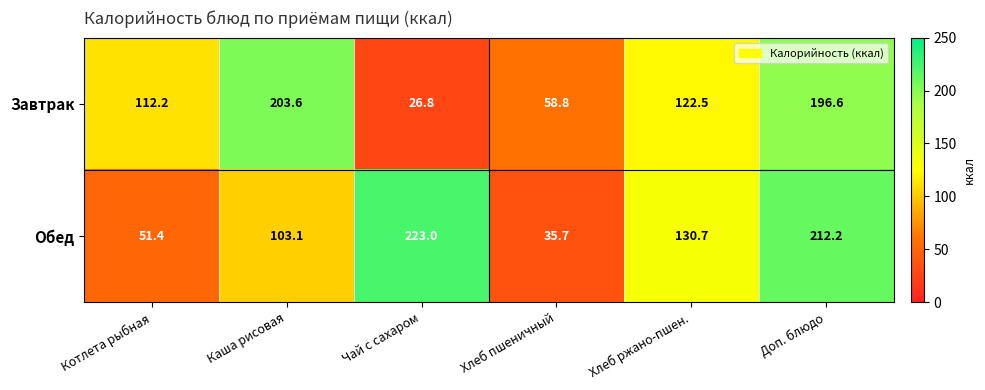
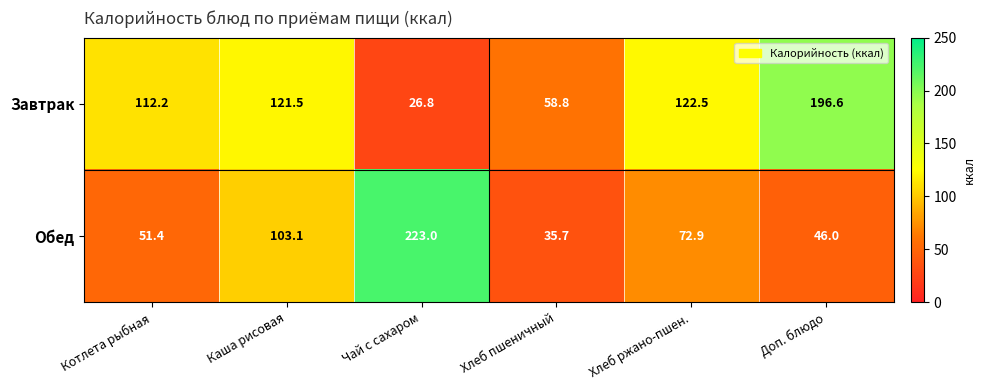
  {
    "Завтрак": {
      "Котлета рыбная": 112.2,
-     "Каша рисовая": 203.6,
+     "Каша рисовая": 121.5,
      "Чай с сахаром": 26.8,
      "Хлеб пшеничный": 58.8,
      "Хлеб ржано-пшен.": 122.5,
      "Доп. блюдо": 196.6
    },
    "Обед": {
      "Котлета рыбная": 51.4,
      "Каша рисовая": 103.1,
      "Чай с сахаром": 223.0,
      "Хлеб пшеничный": 35.7,
-     "Хлеб ржано-пшен.": 130.7,
-     "Доп. блюдо": 212.2
+     "Хлеб ржано-пшен.": 72.9,
+     "Доп. блюдо": 46.0
    }
  }
